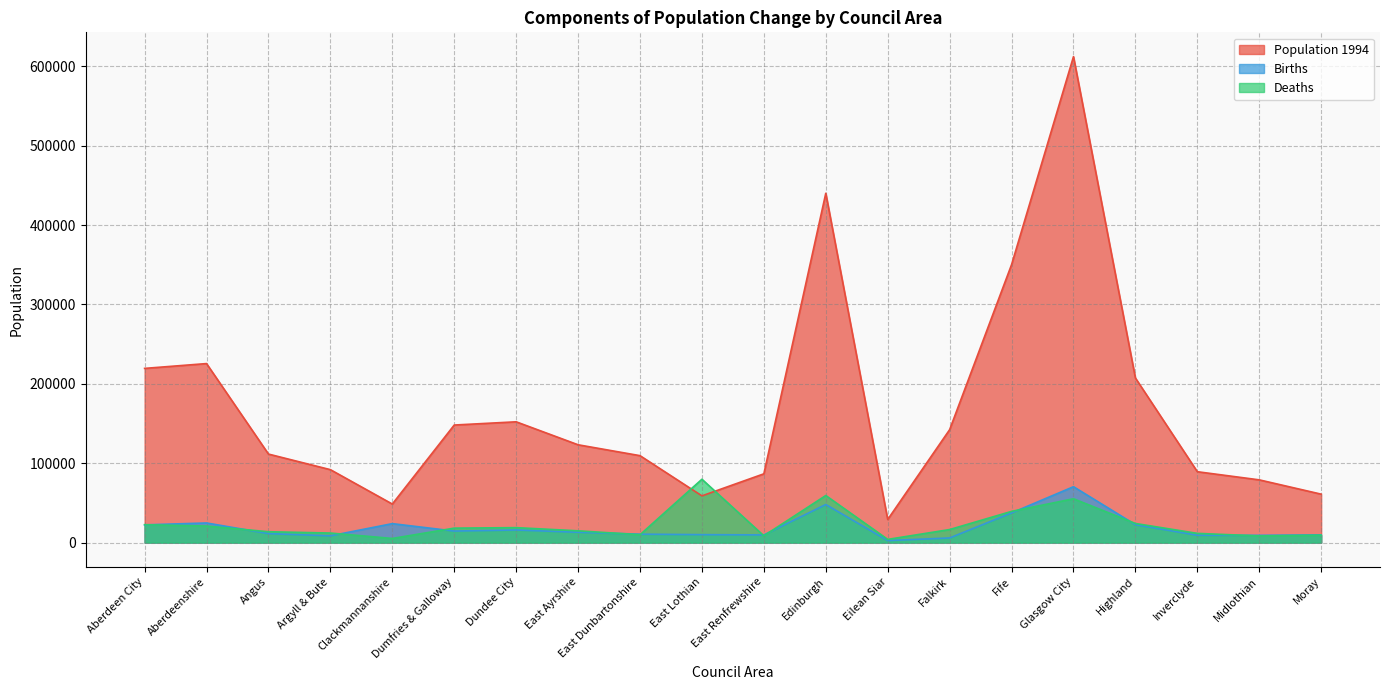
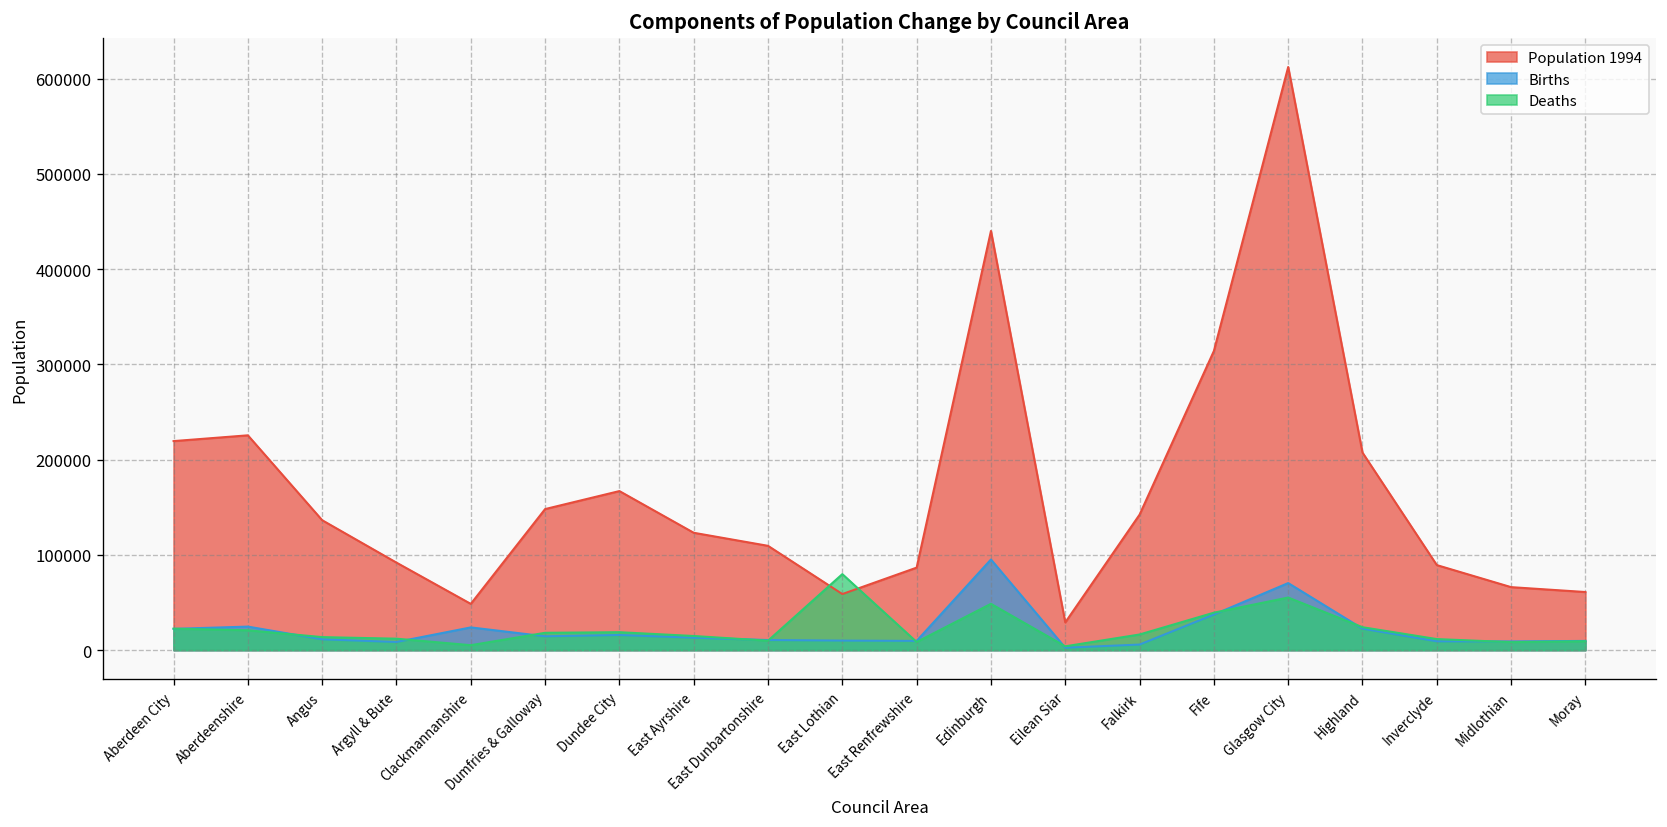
  {
    "Population 1994": {
      "Aberdeen City": 220000,
      "Aberdeenshire": 230000,
-     "Angus": 110000,
+     "Angus": 140000,
      "Argyll & Bute": 90000,
      "Clackmannanshire": 50000,
      "Dumfries & Galloway": 150000,
-     "Dundee City": 150000,
+     "Dundee City": 170000,
      "East Ayrshire": 120000,
      "East Dunbartonshire": 110000,
      "East Lothian": 60000,
      "East Renfrewshire": 90000,
      "Edinburgh": 440000,
      "Eilean Siar": 30000,
      "Falkirk": 140000,
-     "Fife": 350000,
+     "Fife": 310000,
      "Glasgow City": 610000,
      "Highland": 210000,
      "Inverclyde": 90000,
-     "Midlothian": 80000,
+     "Midlothian": 70000,
      "Moray": 60000
    },
    "Births": {
      "Aberdeenshire": 20000,
      "Argyll & Bute": 10000,
      "Clackmannanshire": 20000,
      "Dumfries & Galloway": 10000,
      "East Lothian": 10000,
-     "Edinburgh": 50000,
+     "Edinburgh": 100000,
      "Falkirk": 10000,
      "Glasgow City": 70000
    },
    "Deaths": {
      "Aberdeenshire": 20000,
      "Argyll & Bute": 10000,
      "Clackmannanshire": 10000,
      "Dumfries & Galloway": 20000,
      "East Lothian": 80000,
-     "Edinburgh": 60000,
+     "Edinburgh": 50000,
      "Falkirk": 20000,
      "Glasgow City": 60000
    }
  }
